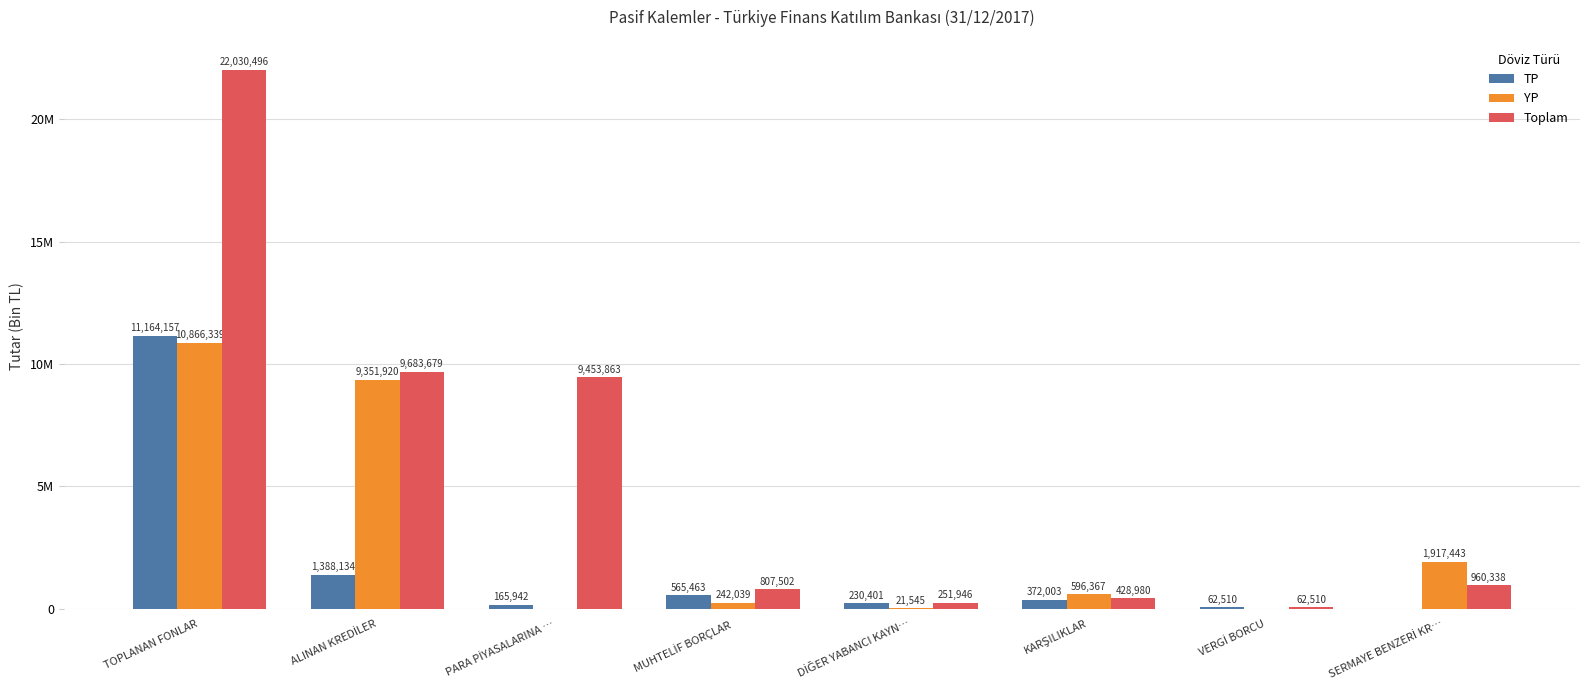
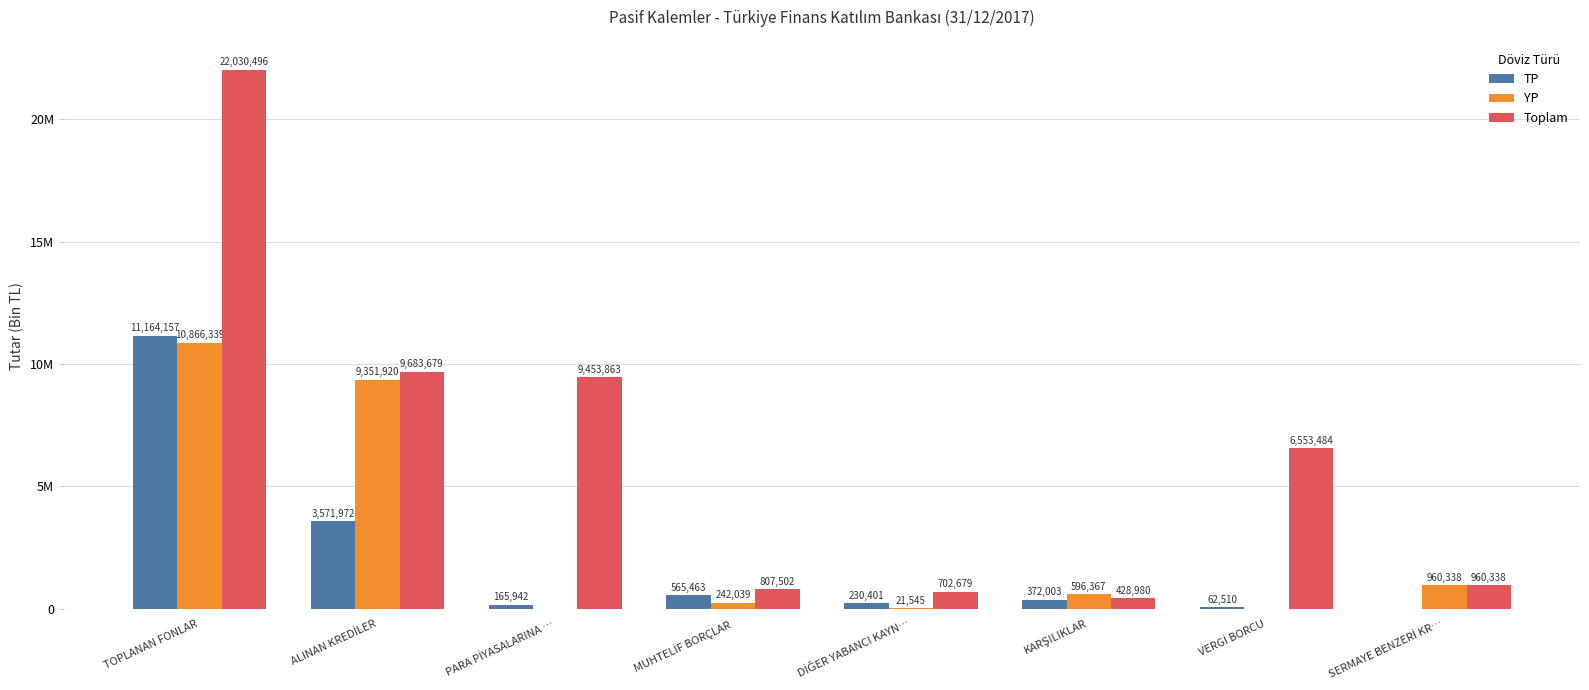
  {
    "TP": {
      "TOPLANAN FONLAR": "11,164,157",
-     "ALINAN KREDİLER": "1,388,134",
+     "ALINAN KREDİLER": "3,571,972",
      "PARA PİYASALARINA …": "165,942",
      "MUHTELİF BORÇLAR": "565,463",
      "DİĞER YABANCI KAYN…": "230,401",
      "KARŞILIKLAR": "372,003",
      "VERGİ BORCU": "62,510"
    },
    "YP": {
      "TOPLANAN FONLAR": "10,866,339",
      "ALINAN KREDİLER": "9,351,920",
      "MUHTELİF BORÇLAR": "242,039",
      "DİĞER YABANCI KAYN…": "21,545",
      "KARŞILIKLAR": "596,367",
-     "SERMAYE BENZERİ KR…": "1,917,443"
+     "SERMAYE BENZERİ KR…": "960,338"
    },
    "Toplam": {
      "TOPLANAN FONLAR": "22,030,496",
      "ALINAN KREDİLER": "9,683,679",
      "PARA PİYASALARINA …": "9,453,863",
      "MUHTELİF BORÇLAR": "807,502",
-     "DİĞER YABANCI KAYN…": "251,946",
+     "DİĞER YABANCI KAYN…": "702,679",
      "KARŞILIKLAR": "428,980",
-     "VERGİ BORCU": "62,510",
+     "VERGİ BORCU": "6,553,484",
      "SERMAYE BENZERİ KR…": "960,338"
    }
  }
